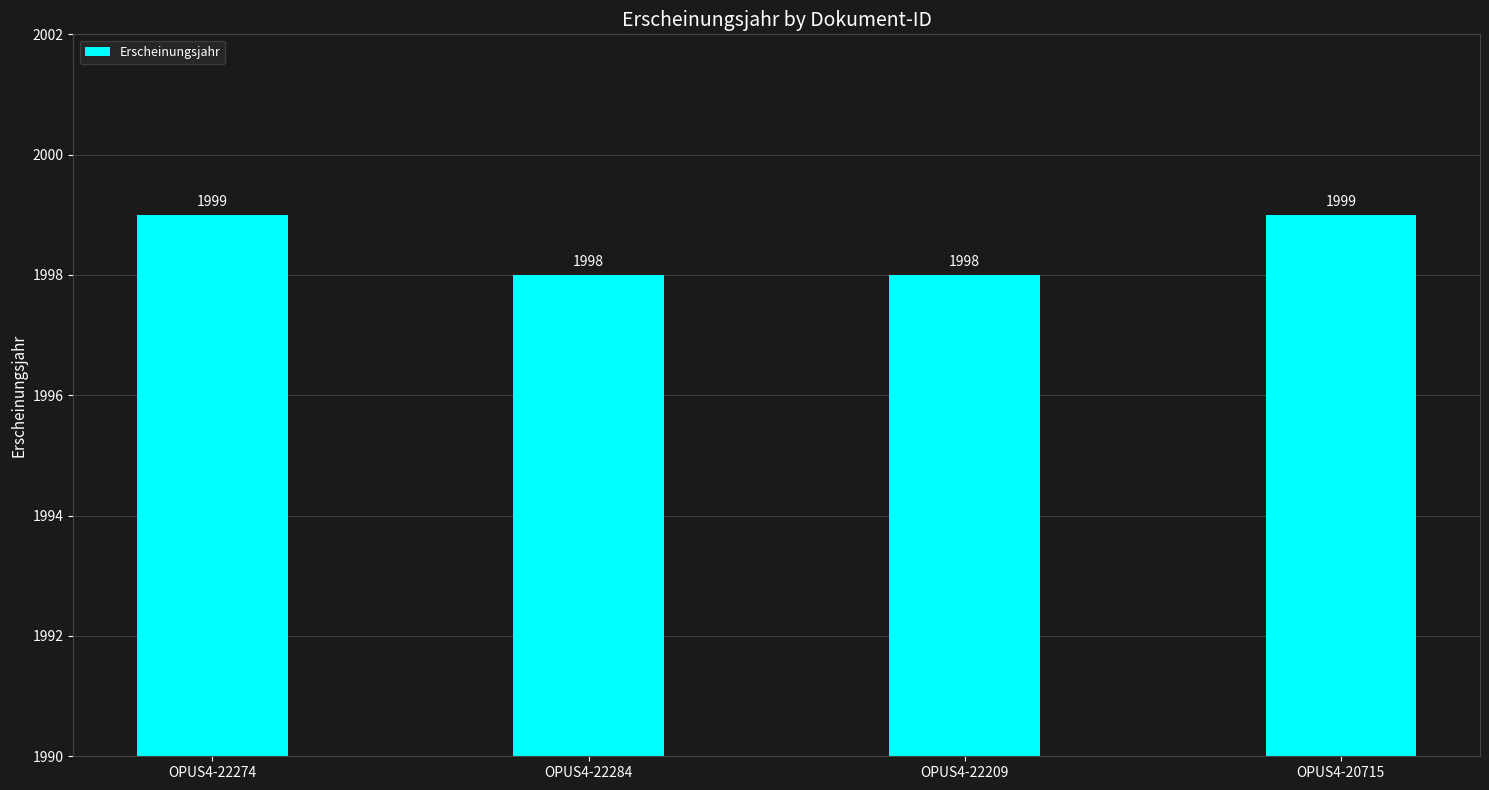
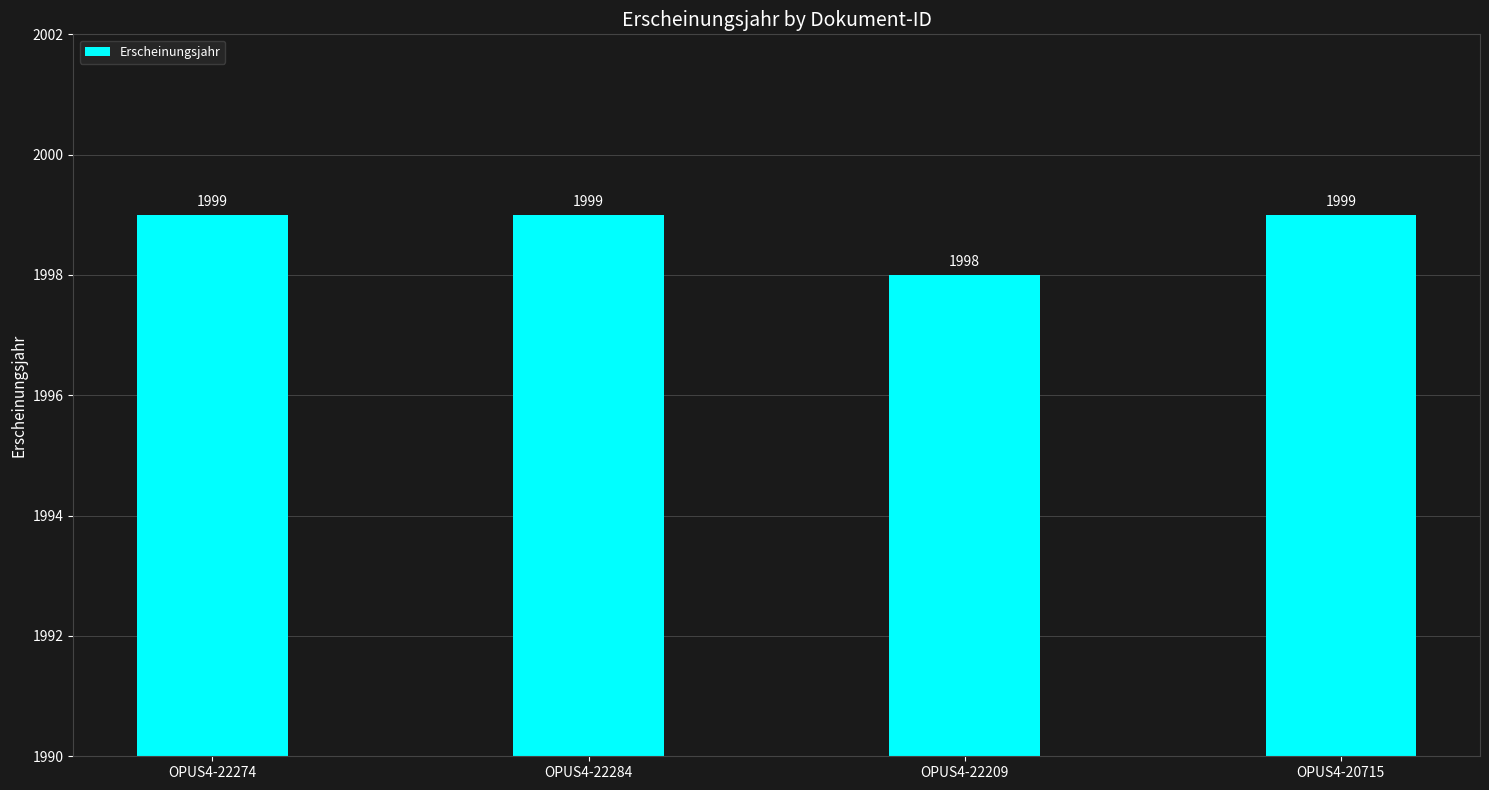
  {
    "OPUS4-22274": 1999,
-   "OPUS4-22284": 1998,
+   "OPUS4-22284": 1999,
    "OPUS4-22209": 1998,
    "OPUS4-20715": 1999
  }
